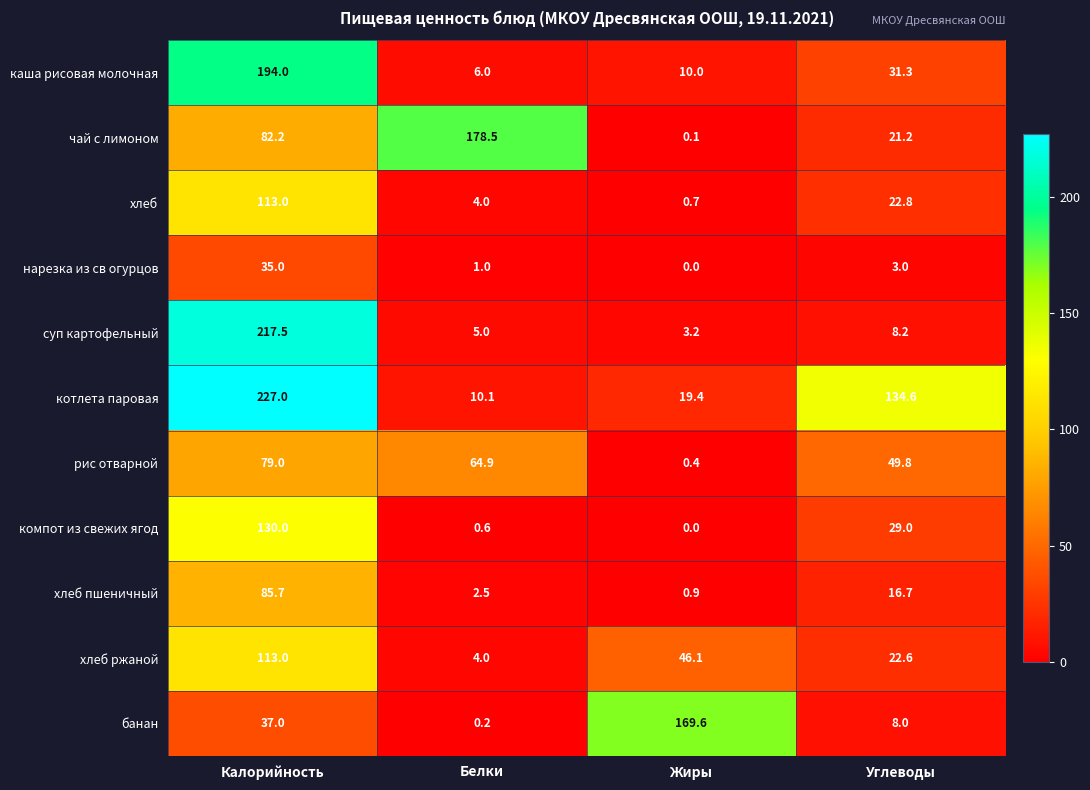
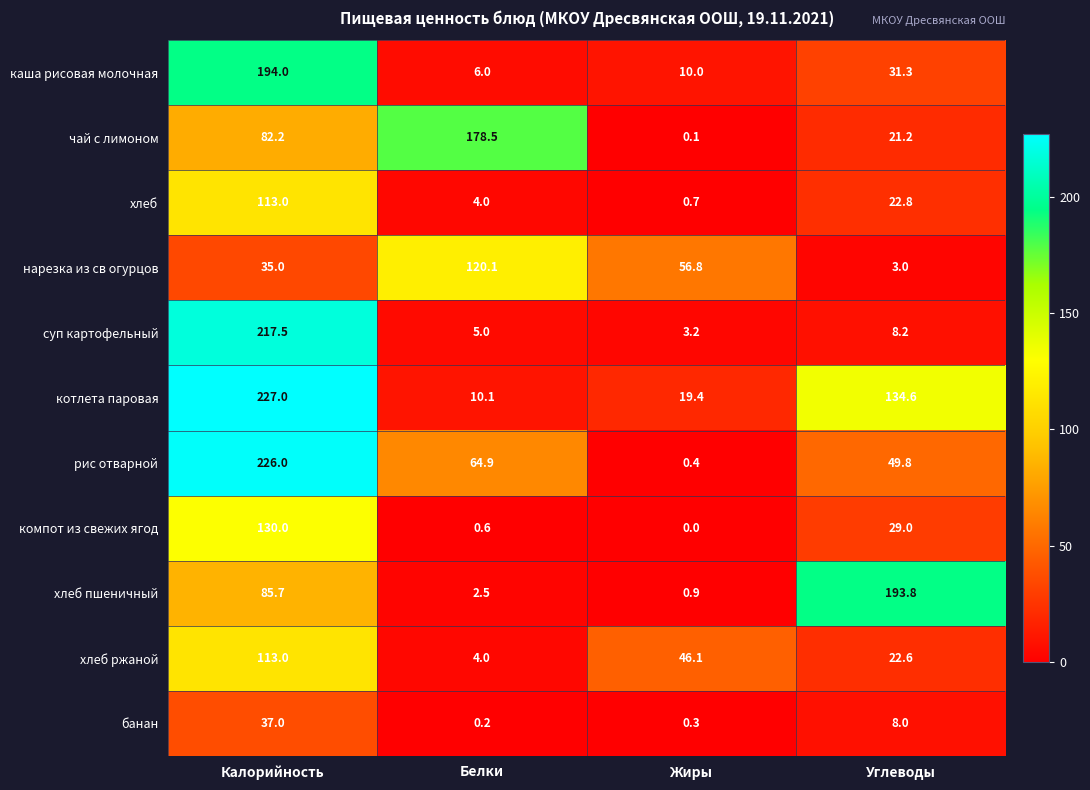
  {
    "каша рисовая молочная": {
      "Калорийность": 194.0,
      "Белки": 6.0,
      "Жиры": 10.0,
      "Углеводы": 31.3
    },
    "чай с лимоном": {
      "Калорийность": 82.2,
      "Белки": 178.5,
      "Жиры": 0.1,
      "Углеводы": 21.2
    },
    "хлеб": {
      "Калорийность": 113.0,
      "Белки": 4.0,
      "Жиры": 0.7,
      "Углеводы": 22.8
    },
    "нарезка из св огурцов": {
      "Калорийность": 35.0,
-     "Белки": 1.0,
-     "Жиры": 0.0,
+     "Белки": 120.1,
+     "Жиры": 56.8,
      "Углеводы": 3.0
    },
    "суп картофельный": {
      "Калорийность": 217.5,
      "Белки": 5.0,
      "Жиры": 3.2,
      "Углеводы": 8.2
    },
    "котлета паровая": {
      "Калорийность": 227.0,
      "Белки": 10.1,
      "Жиры": 19.4,
      "Углеводы": 134.6
    },
    "рис отварной": {
-     "Калорийность": 79.0,
+     "Калорийность": 226.0,
      "Белки": 64.9,
      "Жиры": 0.4,
      "Углеводы": 49.8
    },
    "компот из свежих ягод": {
      "Калорийность": 130.0,
      "Белки": 0.6,
      "Жиры": 0.0,
      "Углеводы": 29.0
    },
    "хлеб пшеничный": {
      "Калорийность": 85.7,
      "Белки": 2.5,
      "Жиры": 0.9,
-     "Углеводы": 16.7
+     "Углеводы": 193.8
    },
    "хлеб ржаной": {
      "Калорийность": 113.0,
      "Белки": 4.0,
      "Жиры": 46.1,
      "Углеводы": 22.6
    },
    "банан": {
      "Калорийность": 37.0,
      "Белки": 0.2,
-     "Жиры": 169.6,
+     "Жиры": 0.3,
      "Углеводы": 8.0
    }
  }
